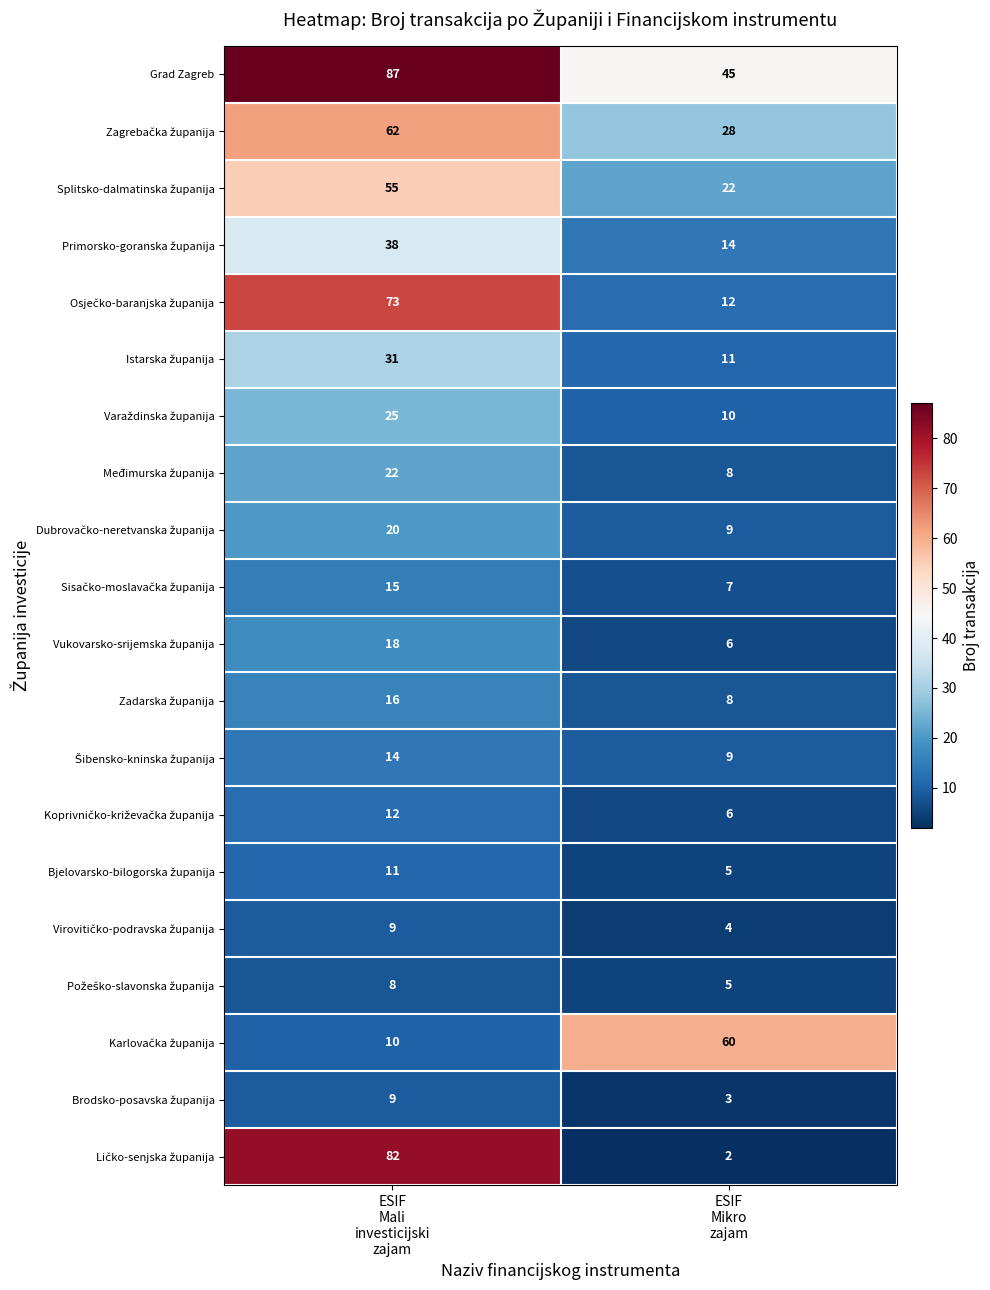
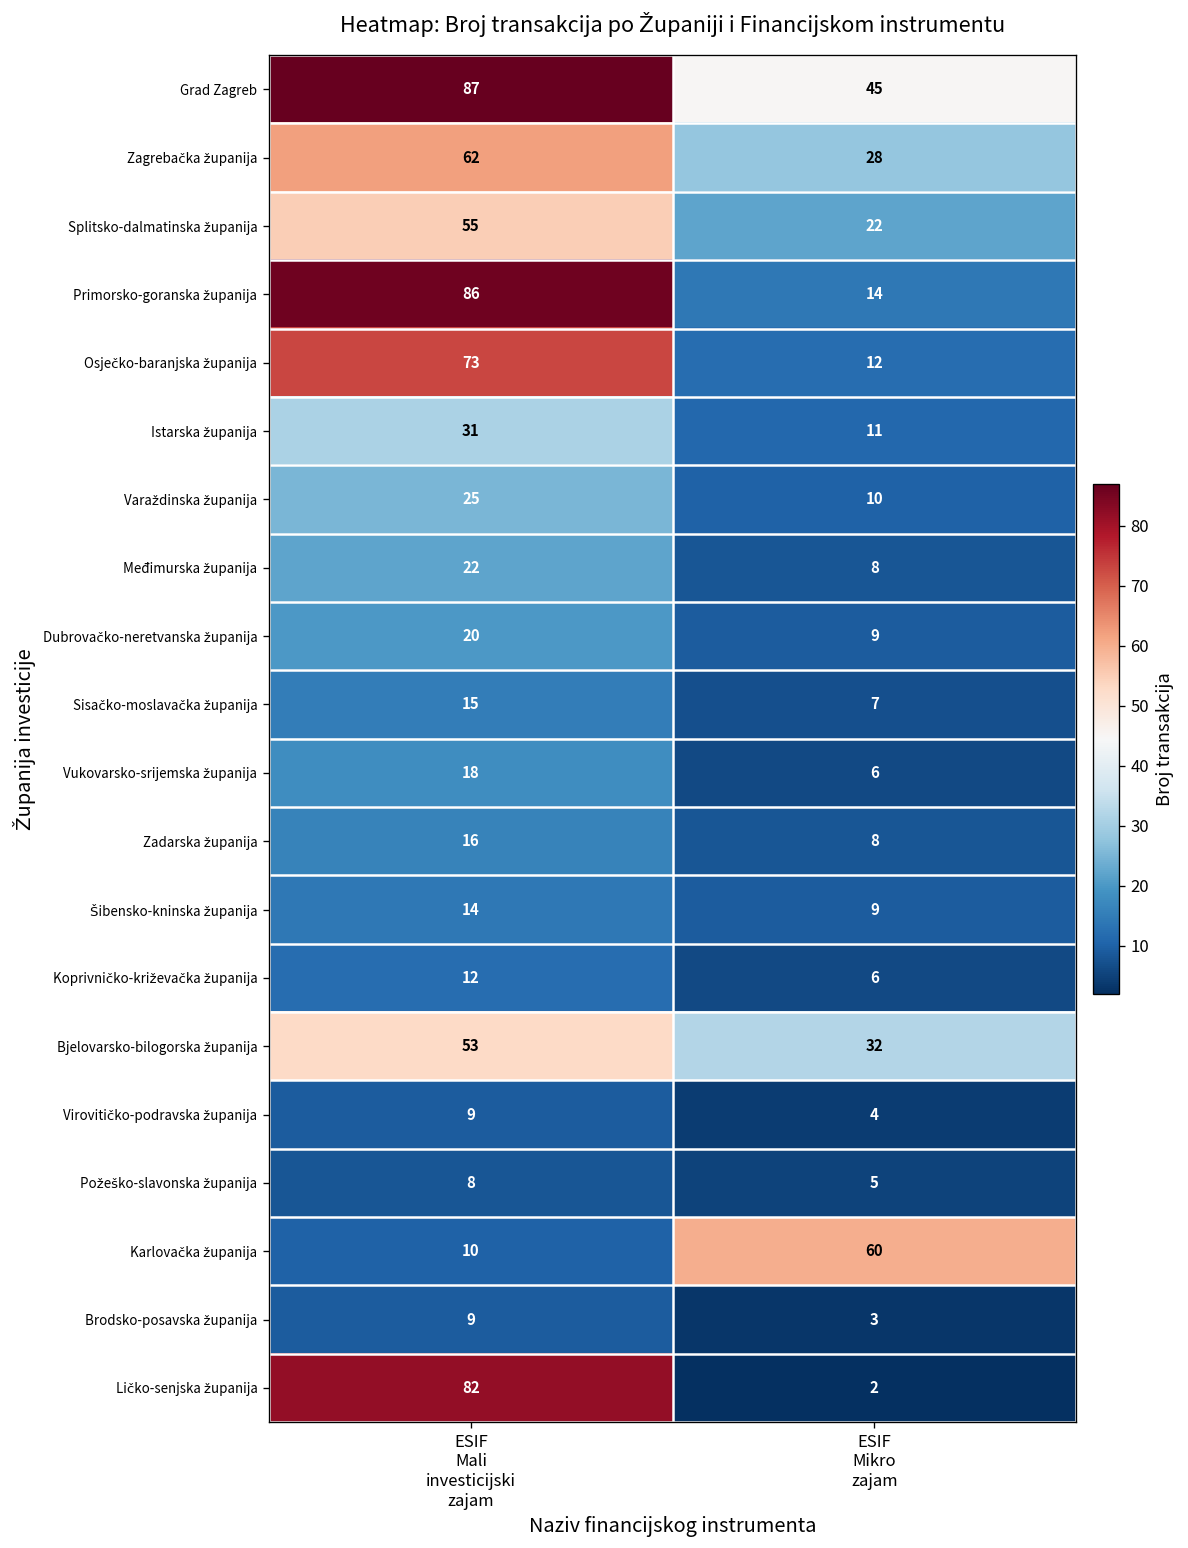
  {
    "Grad Zagreb": {
      "ESIF Mali investicijski zajam": 87,
      "ESIF Mikro zajam": 45
    },
    "Zagrebačka županija": {
      "ESIF Mali investicijski zajam": 62,
      "ESIF Mikro zajam": 28
    },
    "Splitsko-dalmatinska županija": {
      "ESIF Mali investicijski zajam": 55,
      "ESIF Mikro zajam": 22
    },
    "Primorsko-goranska županija": {
-     "ESIF Mali investicijski zajam": 38,
+     "ESIF Mali investicijski zajam": 86,
      "ESIF Mikro zajam": 14
    },
    "Osječko-baranjska županija": {
      "ESIF Mali investicijski zajam": 73,
      "ESIF Mikro zajam": 12
    },
    "Istarska županija": {
      "ESIF Mali investicijski zajam": 31,
      "ESIF Mikro zajam": 11
    },
    "Varaždinska županija": {
      "ESIF Mali investicijski zajam": 25,
      "ESIF Mikro zajam": 10
    },
    "Međimurska županija": {
      "ESIF Mali investicijski zajam": 22,
      "ESIF Mikro zajam": 8
    },
    "Dubrovačko-neretvanska županija": {
      "ESIF Mali investicijski zajam": 20,
      "ESIF Mikro zajam": 9
    },
    "Sisačko-moslavačka županija": {
      "ESIF Mali investicijski zajam": 15,
      "ESIF Mikro zajam": 7
    },
    "Vukovarsko-srijemska županija": {
      "ESIF Mali investicijski zajam": 18,
      "ESIF Mikro zajam": 6
    },
    "Zadarska županija": {
      "ESIF Mali investicijski zajam": 16,
      "ESIF Mikro zajam": 8
    },
    "Šibensko-kninska županija": {
      "ESIF Mali investicijski zajam": 14,
      "ESIF Mikro zajam": 9
    },
    "Koprivničko-križevačka županija": {
      "ESIF Mali investicijski zajam": 12,
      "ESIF Mikro zajam": 6
    },
    "Bjelovarsko-bilogorska županija": {
-     "ESIF Mali investicijski zajam": 11,
-     "ESIF Mikro zajam": 5
+     "ESIF Mali investicijski zajam": 53,
+     "ESIF Mikro zajam": 32
    },
    "Virovitičko-podravska županija": {
      "ESIF Mali investicijski zajam": 9,
      "ESIF Mikro zajam": 4
    },
    "Požeško-slavonska županija": {
      "ESIF Mali investicijski zajam": 8,
      "ESIF Mikro zajam": 5
    },
    "Karlovačka županija": {
      "ESIF Mali investicijski zajam": 10,
      "ESIF Mikro zajam": 60
    },
    "Brodsko-posavska županija": {
      "ESIF Mali investicijski zajam": 9,
      "ESIF Mikro zajam": 3
    },
    "Ličko-senjska županija": {
      "ESIF Mali investicijski zajam": 82,
      "ESIF Mikro zajam": 2
    }
  }
